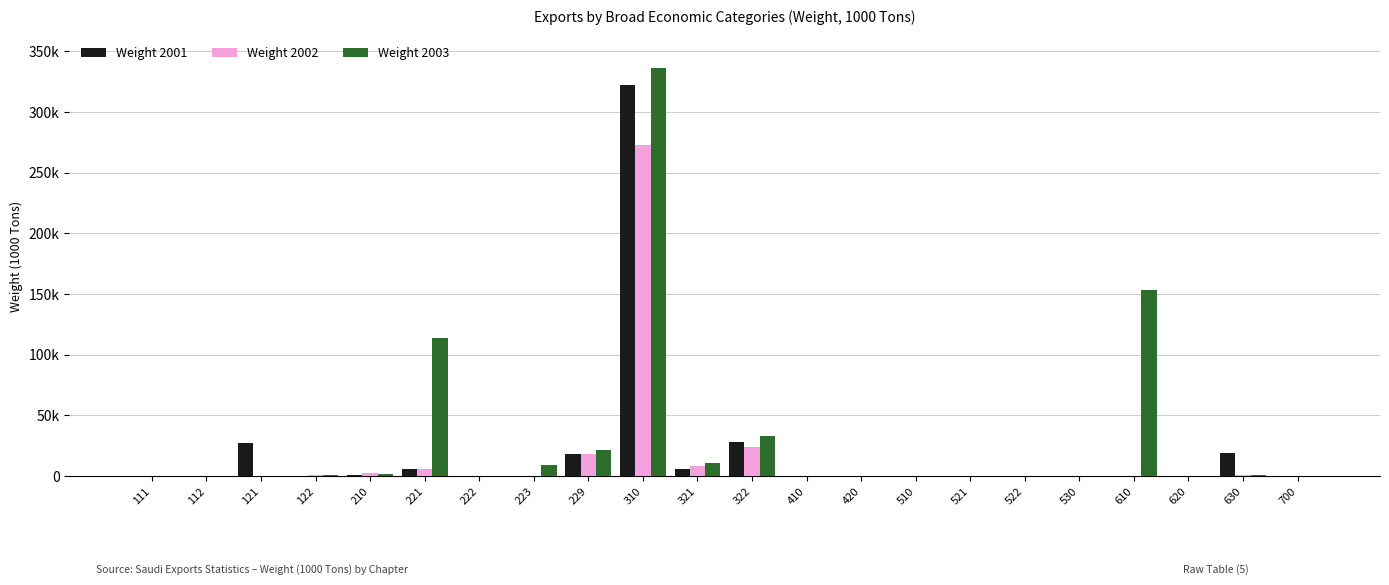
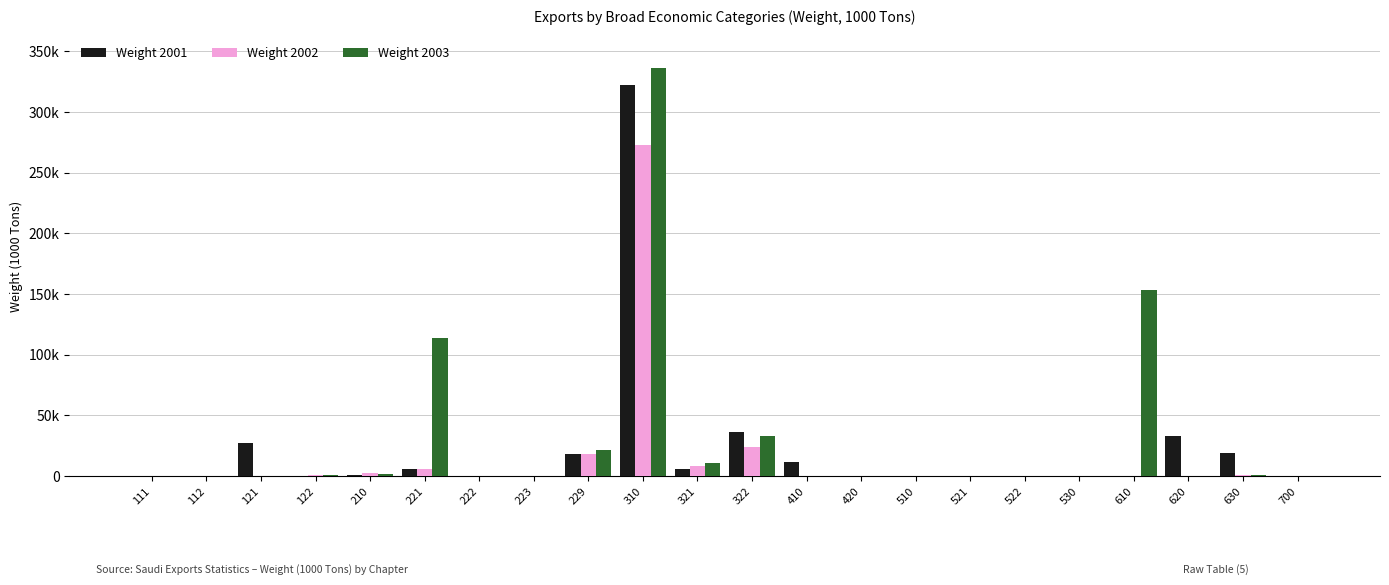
  {
    "Weight 2001": {
      "121": 27000,
      "221": 5000,
      "229": 18000,
      "310": 322000,
      "321": 6000,
-     "322": 28000,
-     "410": 0,
+     "322": 36000,
+     "410": 12000,
      "522": 0,
-     "620": 0,
+     "620": 33000,
      "630": 19000
    },
    "Weight 2002": {
      "210": 2000,
      "221": 6000,
      "229": 18000,
      "310": 273000,
      "321": 8000,
      "322": 24000
    },
    "Weight 2003": {
      "221": 114000,
-     "223": 9000,
+     "223": 0,
      "229": 21000,
      "310": 336000,
      "321": 11000,
      "322": 33000,
      "610": 153000
    }
  }
